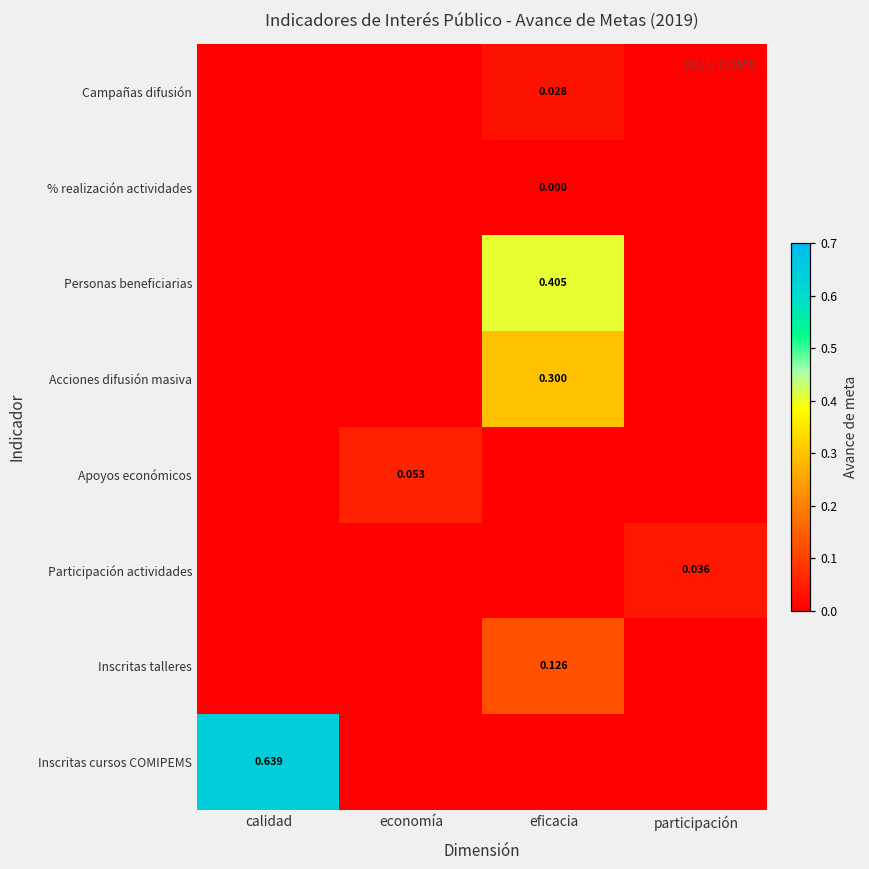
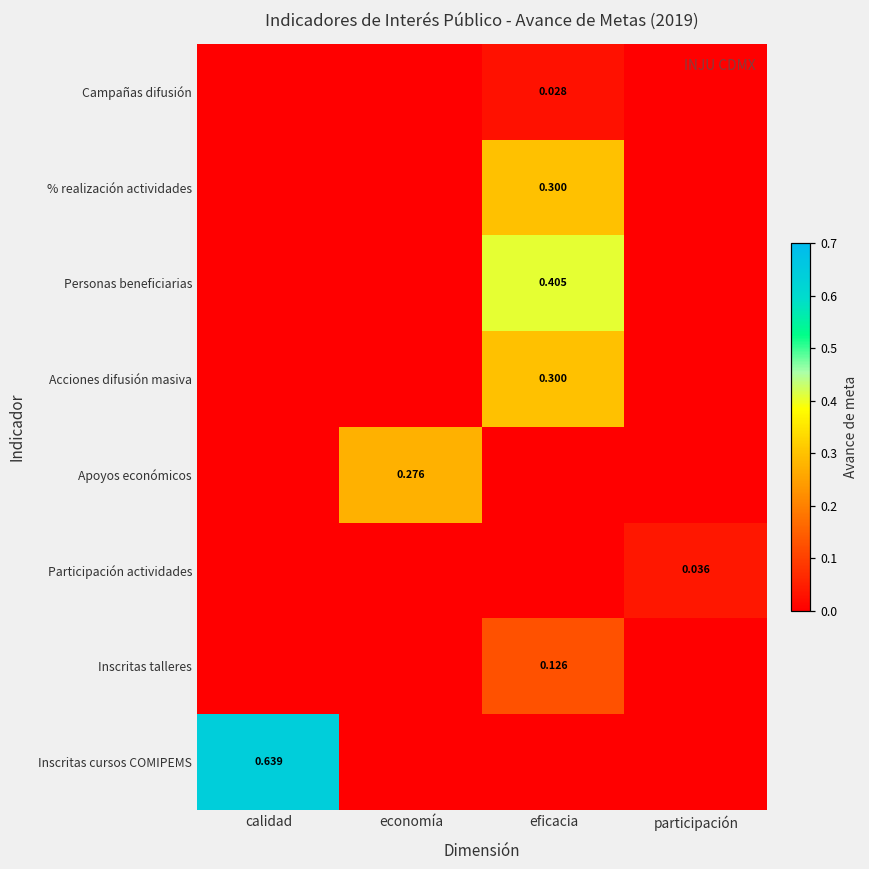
  {
    "Campañas difusión": {
      "eficacia": 0.028
    },
    "% realización actividades": {
-     "eficacia": 0.000
+     "eficacia": 0.300
    },
    "Personas beneficiarias": {
      "eficacia": 0.405
    },
    "Acciones difusión masiva": {
      "eficacia": 0.300
    },
    "Apoyos económicos": {
-     "economía": 0.053
+     "economía": 0.276
    },
    "Participación actividades": {
      "participación": 0.036
    },
    "Inscritas talleres": {
      "eficacia": 0.126
    },
    "Inscritas cursos COMIPEMS": {
      "calidad": 0.639
    }
  }
